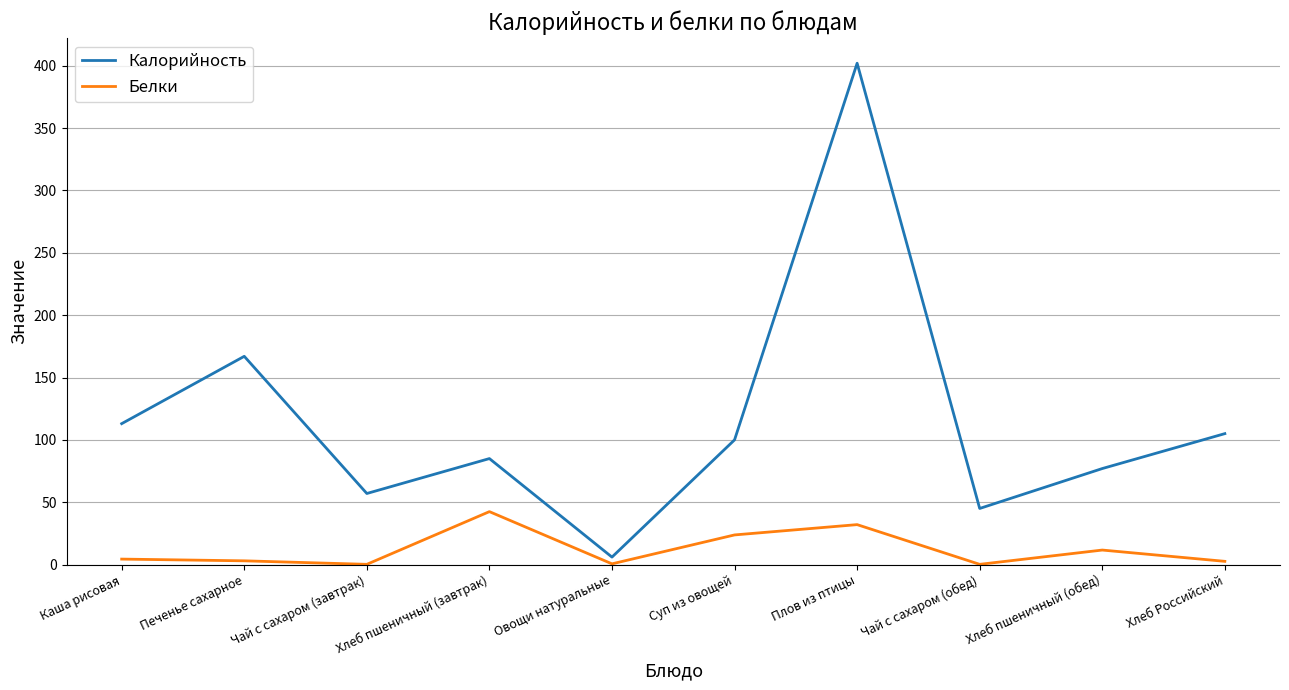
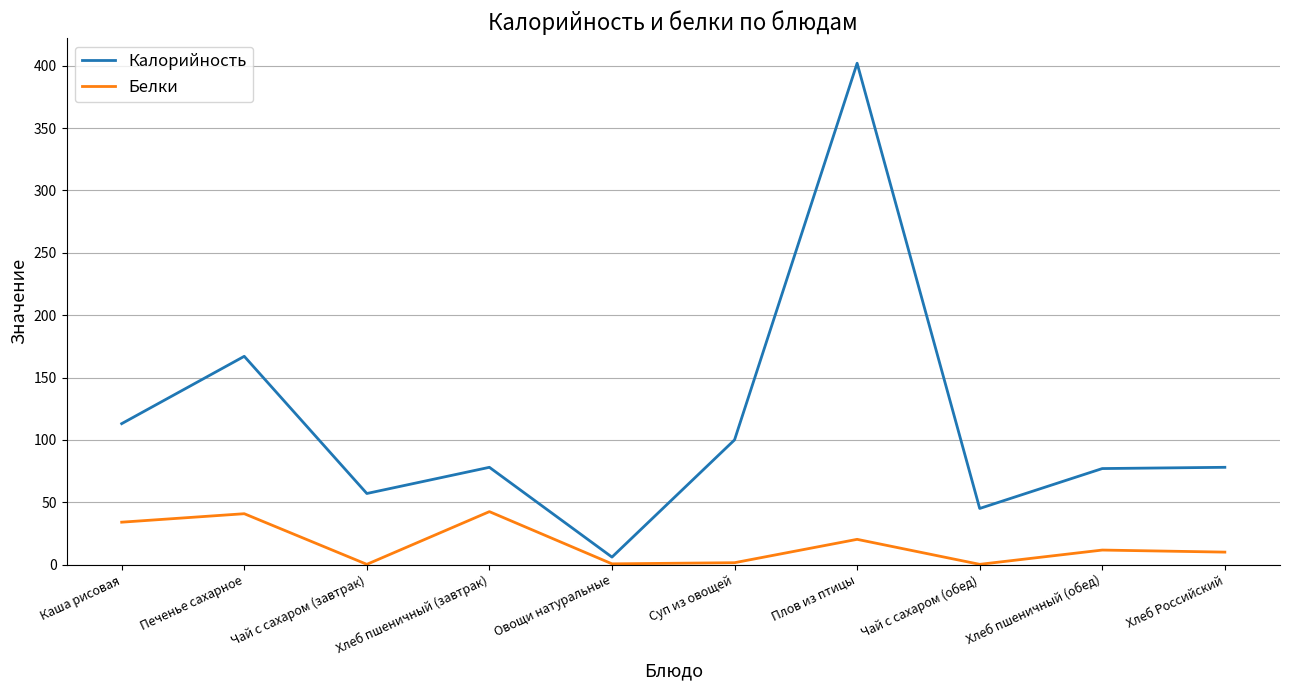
  {
    "Калорийность": {
      "Каша рисовая": 113,
      "Печенье сахарное": 167,
      "Чай с сахаром (завтрак)": 57,
-     "Хлеб пшеничный (завтрак)": 85,
+     "Хлеб пшеничный (завтрак)": 78,
      "Овощи натуральные": 6,
      "Суп из овощей": 100,
      "Плов из птицы": 402,
      "Чай с сахаром (обед)": 45,
      "Хлеб пшеничный (обед)": 77,
-     "Хлеб Российский": 105
+     "Хлеб Российский": 78
    },
    "Белки": {
-     "Каша рисовая": 4,
-     "Печенье сахарное": 3,
+     "Каша рисовая": 34,
+     "Печенье сахарное": 41,
      "Чай с сахаром (завтрак)": 0,
      "Хлеб пшеничный (завтрак)": 42,
      "Овощи натуральные": 1,
-     "Суп из овощей": 24,
-     "Плов из птицы": 32,
+     "Суп из овощей": 2,
+     "Плов из птицы": 20,
      "Чай с сахаром (обед)": 0,
      "Хлеб пшеничный (обед)": 12,
-     "Хлеб Российский": 3
+     "Хлеб Российский": 10
    }
  }
